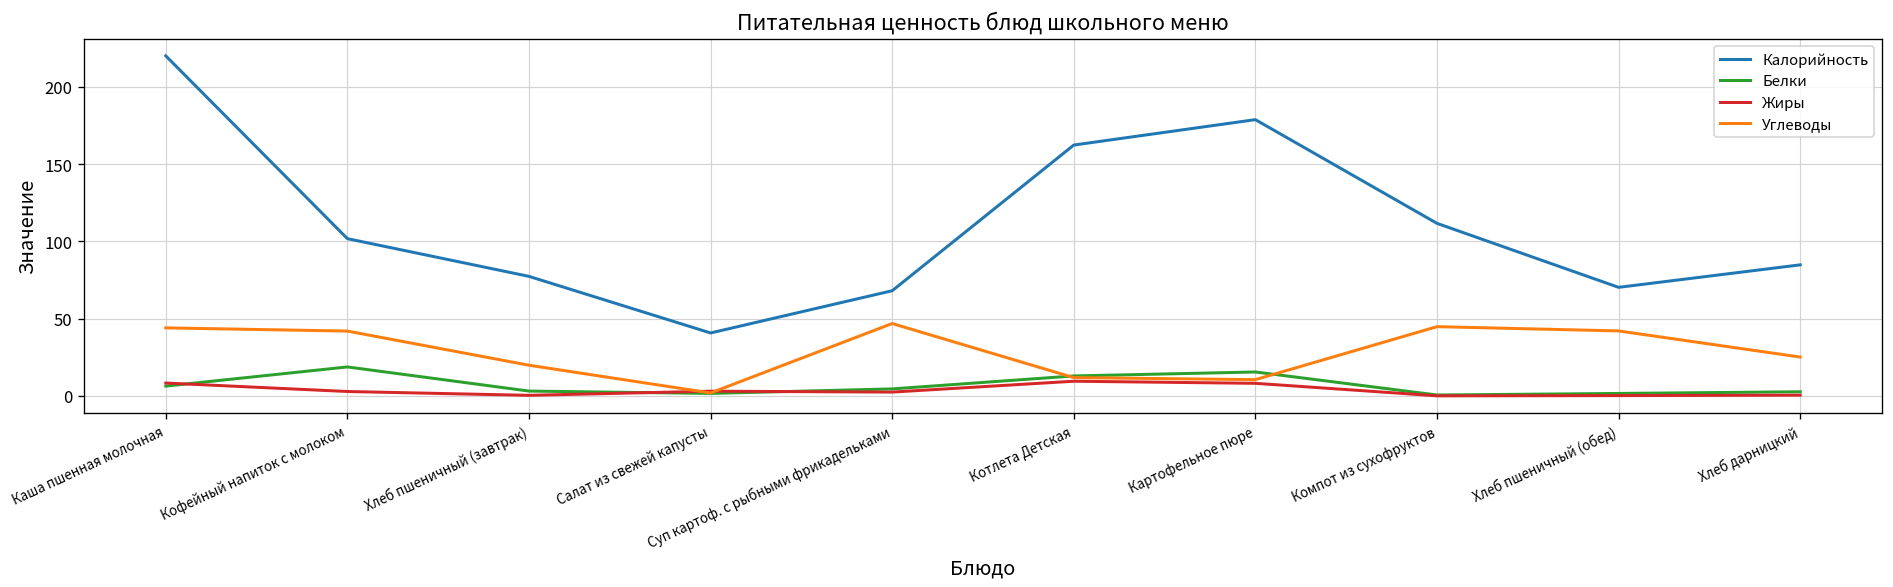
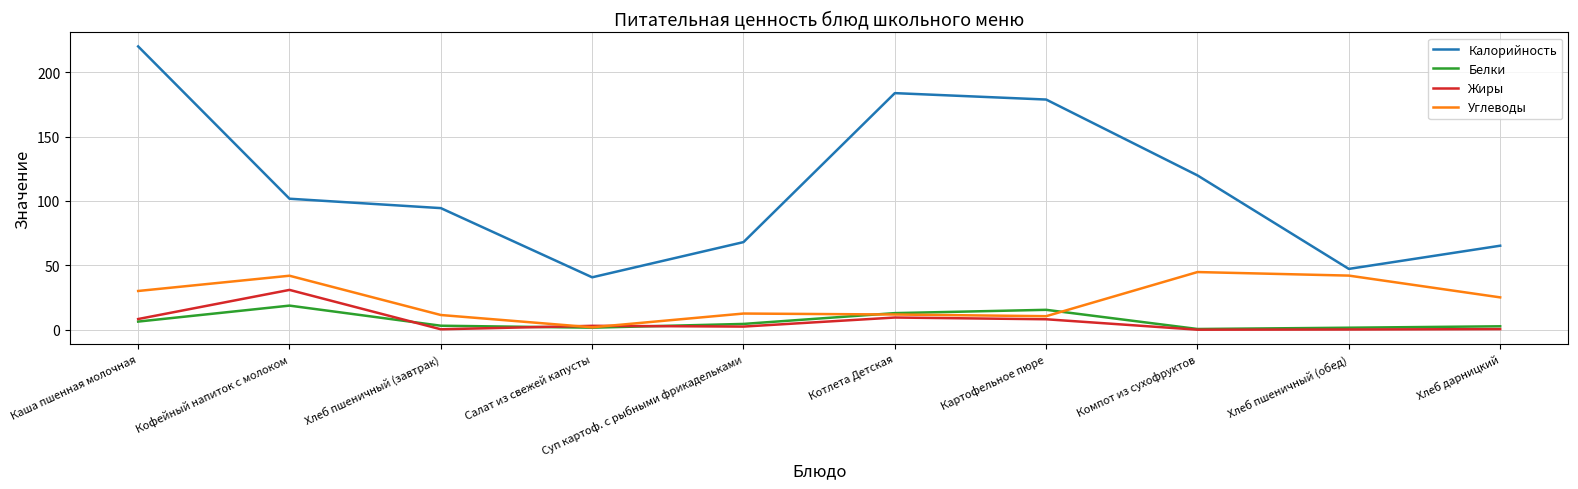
  {
    "Калорийность": {
      "Каша пшенная молочная": 220,
      "Кофейный напиток с молоком": 102,
-     "Хлеб пшеничный (завтрак)": 77,
+     "Хлеб пшеничный (завтрак)": 94,
      "Салат из свежей капусты": 41,
      "Суп картоф. с рыбными фрикадельками": 68,
-     "Котлета Детская": 162,
+     "Котлета Детская": 184,
      "Картофельное пюре": 179,
-     "Компот из сухофруктов": 112,
-     "Хлеб пшеничный (обед)": 70,
-     "Хлеб дарницкий": 85
+     "Компот из сухофруктов": 120,
+     "Хлеб пшеничный (обед)": 47,
+     "Хлеб дарницкий": 65
    },
    "Белки": {
      "Каша пшенная молочная": 6,
      "Кофейный напиток с молоком": 19,
      "Хлеб пшеничный (завтрак)": 3,
      "Суп картоф. с рыбными фрикадельками": 4,
      "Картофельное пюре": 15,
      "Хлеб дарницкий": 3
    },
    "Жиры": {
      "Каша пшенная молочная": 8,
-     "Кофейный напиток с молоком": 3,
+     "Кофейный напиток с молоком": 31,
      "Хлеб пшеничный (завтрак)": 0,
      "Суп картоф. с рыбными фрикадельками": 2,
      "Котлета Детская": 9,
      "Картофельное пюре": 8,
      "Хлеб дарницкий": 0
    },
    "Углеводы": {
-     "Каша пшенная молочная": 44,
+     "Каша пшенная молочная": 30,
      "Кофейный напиток с молоком": 42,
-     "Хлеб пшеничный (завтрак)": 20,
-     "Суп картоф. с рыбными фрикадельками": 47,
+     "Хлеб пшеничный (завтрак)": 11,
+     "Суп картоф. с рыбными фрикадельками": 13,
      "Картофельное пюре": 10,
      "Компот из сухофруктов": 45,
      "Хлеб пшеничный (обед)": 42,
      "Хлеб дарницкий": 25
    }
  }
